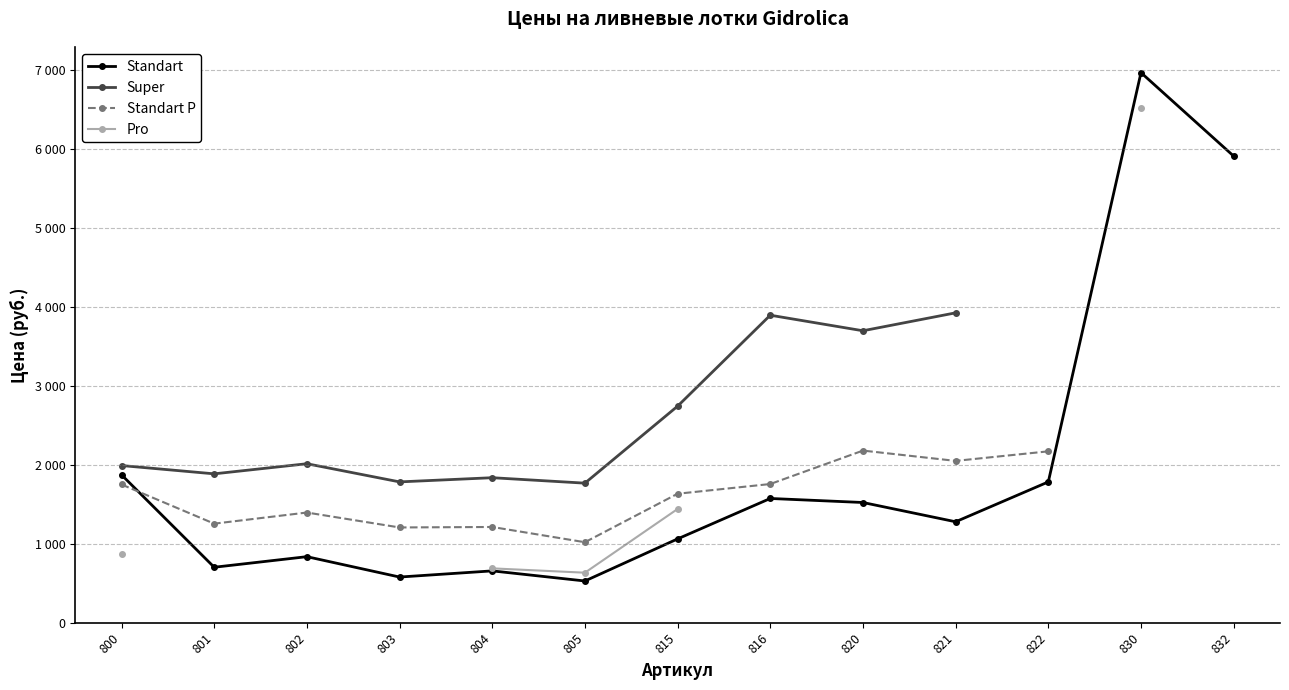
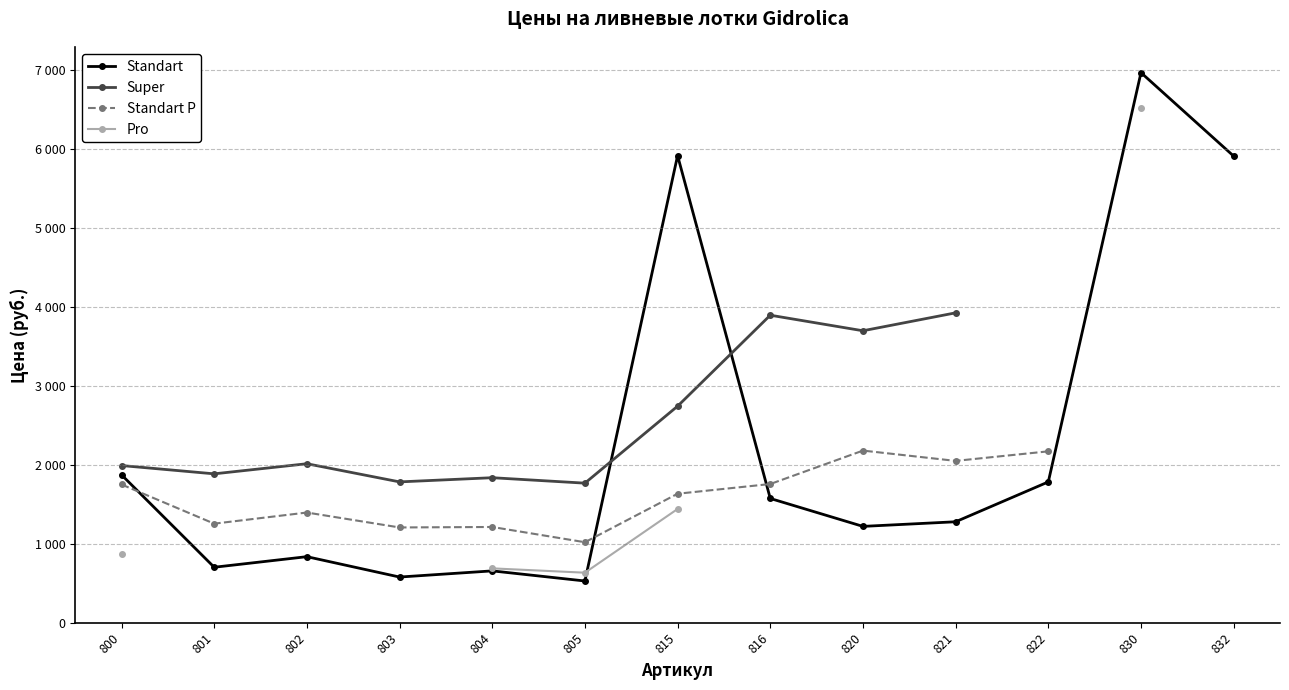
  {
    "Standart": {
      "800": 1900,
      "801": 700,
      "802": 800,
      "803": 600,
      "805": 500,
-     "815": 1100,
+     "815": 5900,
      "816": 1600,
-     "820": 1500,
+     "820": 1200,
      "821": 1300,
      "822": 1800,
      "830": 7000,
      "832": 5900
    },
    "Super": {
      "800": 2000,
      "801": 1900,
      "802": 2000,
      "803": 1800,
      "804": 1800,
      "805": 1800,
      "815": 2700,
      "816": 3900,
      "820": 3700,
      "821": 3900
    },
    "Standart P": {
      "800": 1800,
      "801": 1300,
      "802": 1400,
      "803": 1200,
      "804": 1200,
      "805": 1000,
      "815": 1600,
      "816": 1800,
      "820": 2200,
      "821": 2000,
      "822": 2200
    },
    "Pro": {
      "800": 900,
      "805": 600,
      "815": 1400,
      "830": 6500
    }
  }
